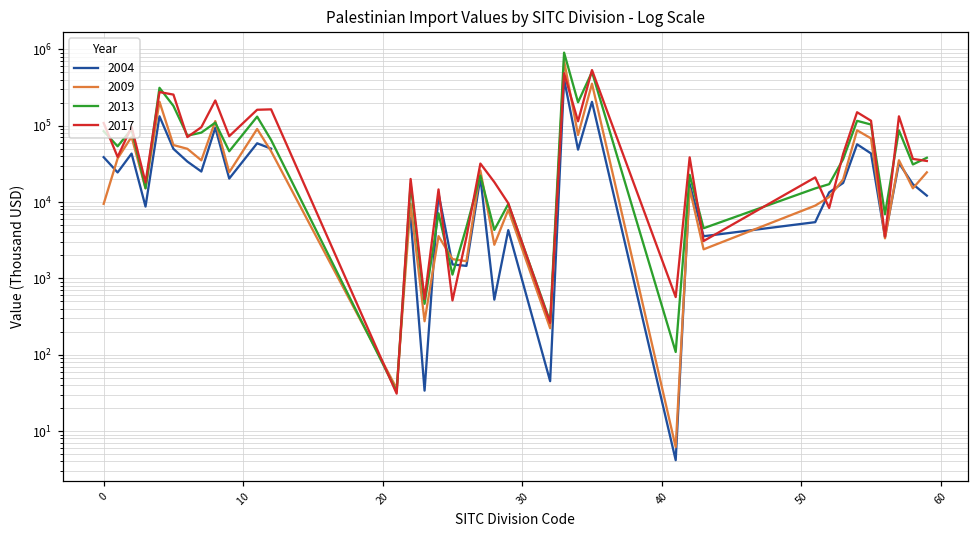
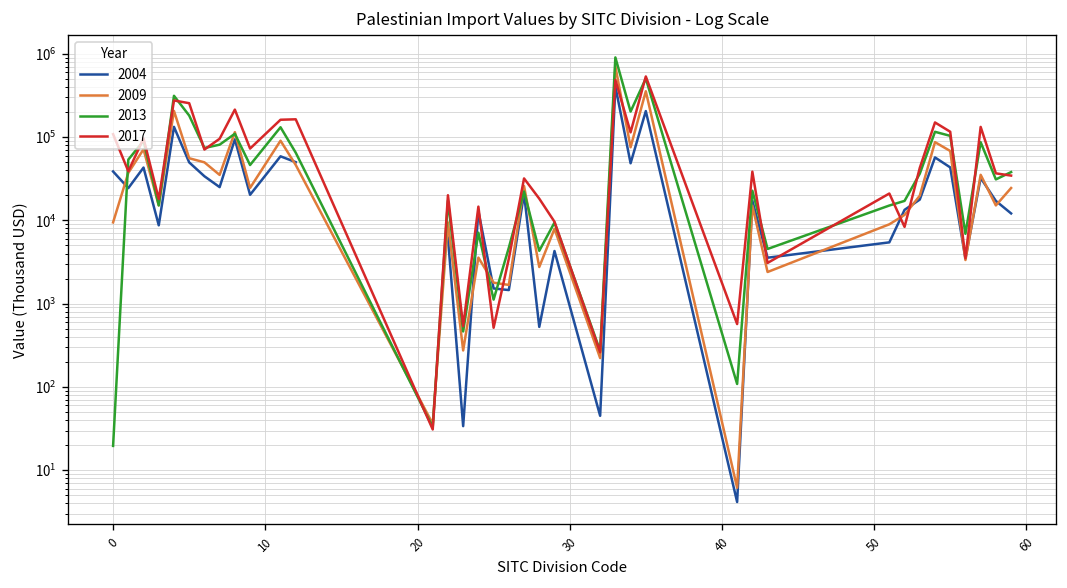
  {
    "2004": {
      "0": 40000
    },
    "2009": {
      "0": 9000
    },
    "2013": {
-     "0": 80000
+     "0": 20
    }
  }
